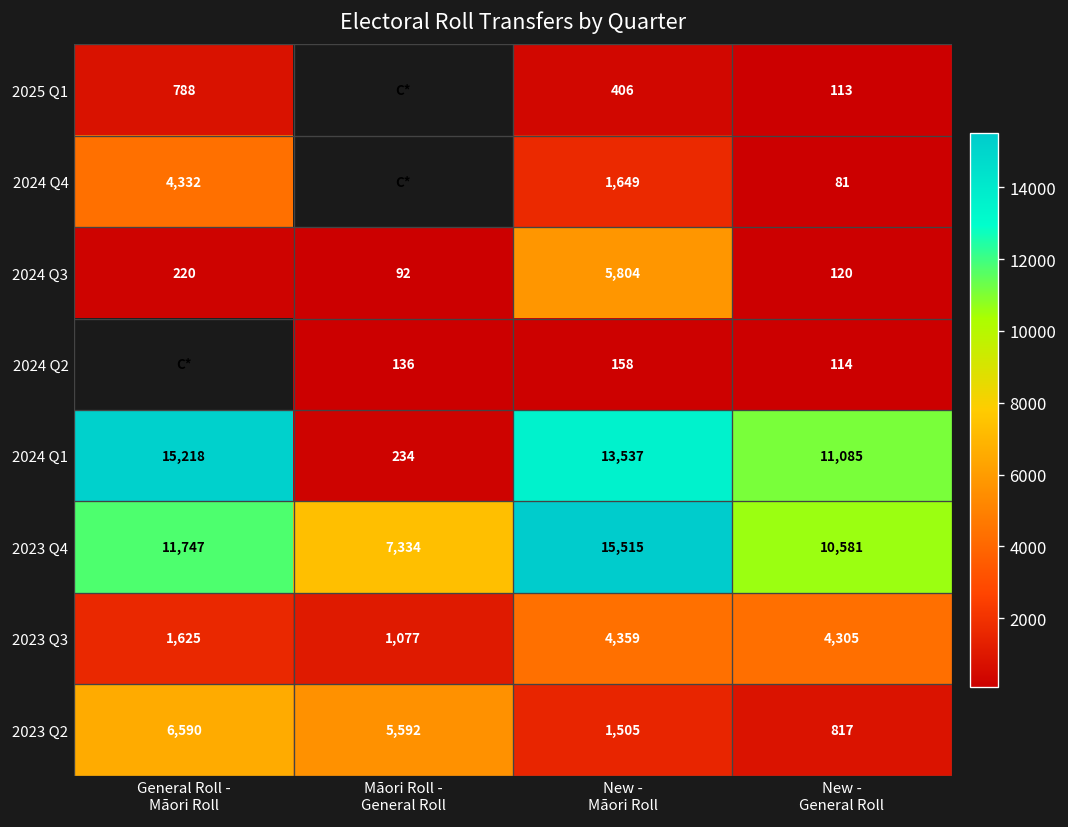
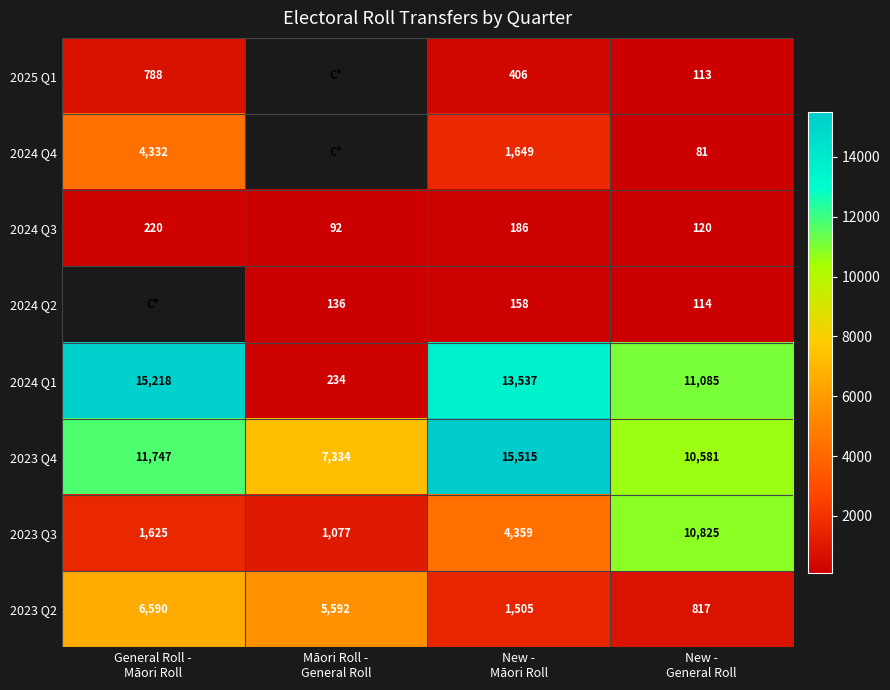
  {
    "2025 Q1": {
      "General Roll - Māori Roll": "788",
      "New - Māori Roll": "406",
      "New - General Roll": "113"
    },
    "2024 Q4": {
      "General Roll - Māori Roll": "4,332",
      "New - Māori Roll": "1,649",
      "New - General Roll": "81"
    },
    "2024 Q3": {
      "General Roll - Māori Roll": "220",
      "Māori Roll - General Roll": "92",
-     "New - Māori Roll": "5,804",
+     "New - Māori Roll": "186",
      "New - General Roll": "120"
    },
    "2024 Q2": {
      "Māori Roll - General Roll": "136",
      "New - Māori Roll": "158",
      "New - General Roll": "114"
    },
    "2024 Q1": {
      "General Roll - Māori Roll": "15,218",
      "Māori Roll - General Roll": "234",
      "New - Māori Roll": "13,537",
      "New - General Roll": "11,085"
    },
    "2023 Q4": {
      "General Roll - Māori Roll": "11,747",
      "Māori Roll - General Roll": "7,334",
      "New - Māori Roll": "15,515",
      "New - General Roll": "10,581"
    },
    "2023 Q3": {
      "General Roll - Māori Roll": "1,625",
      "Māori Roll - General Roll": "1,077",
      "New - Māori Roll": "4,359",
-     "New - General Roll": "4,305"
+     "New - General Roll": "10,825"
    },
    "2023 Q2": {
      "General Roll - Māori Roll": "6,590",
      "Māori Roll - General Roll": "5,592",
      "New - Māori Roll": "1,505",
      "New - General Roll": "817"
    }
  }
